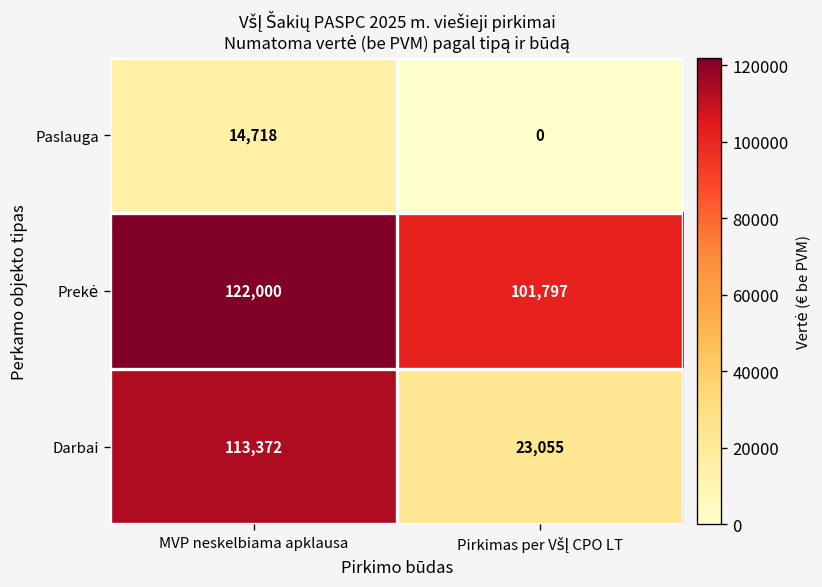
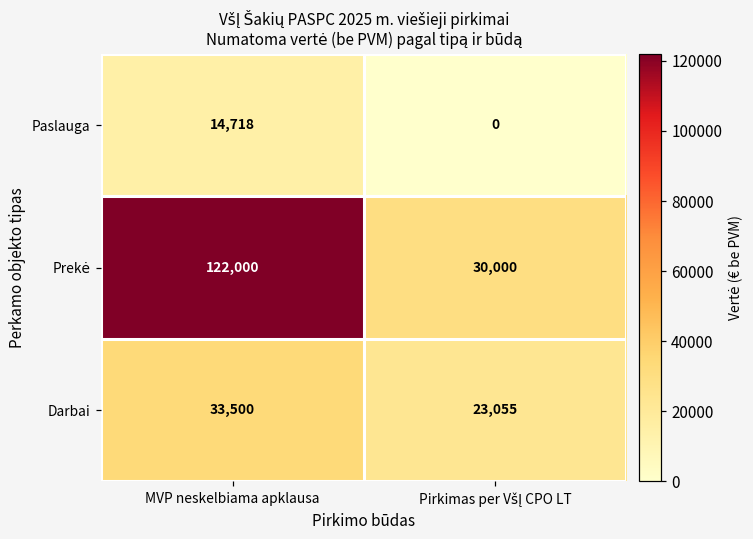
  {
    "Paslauga": {
      "MVP neskelbiama apklausa": "14,718",
      "Pirkimas per VšĮ CPO LT": "0"
    },
    "Prekė": {
      "MVP neskelbiama apklausa": "122,000",
-     "Pirkimas per VšĮ CPO LT": "101,797"
+     "Pirkimas per VšĮ CPO LT": "30,000"
    },
    "Darbai": {
-     "MVP neskelbiama apklausa": "113,372",
+     "MVP neskelbiama apklausa": "33,500",
      "Pirkimas per VšĮ CPO LT": "23,055"
    }
  }
